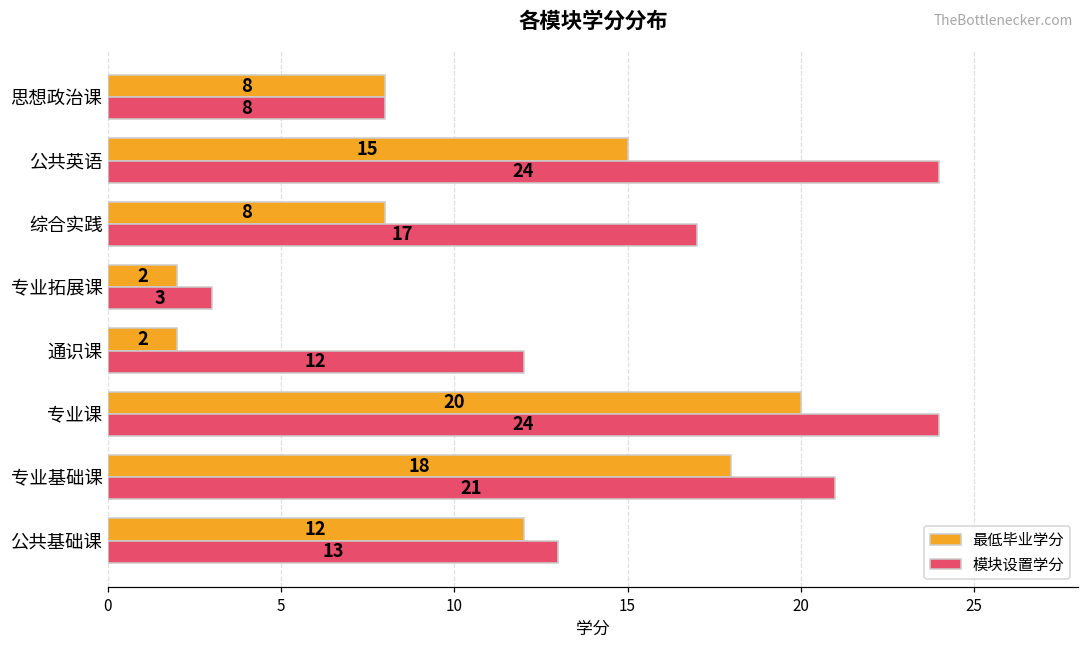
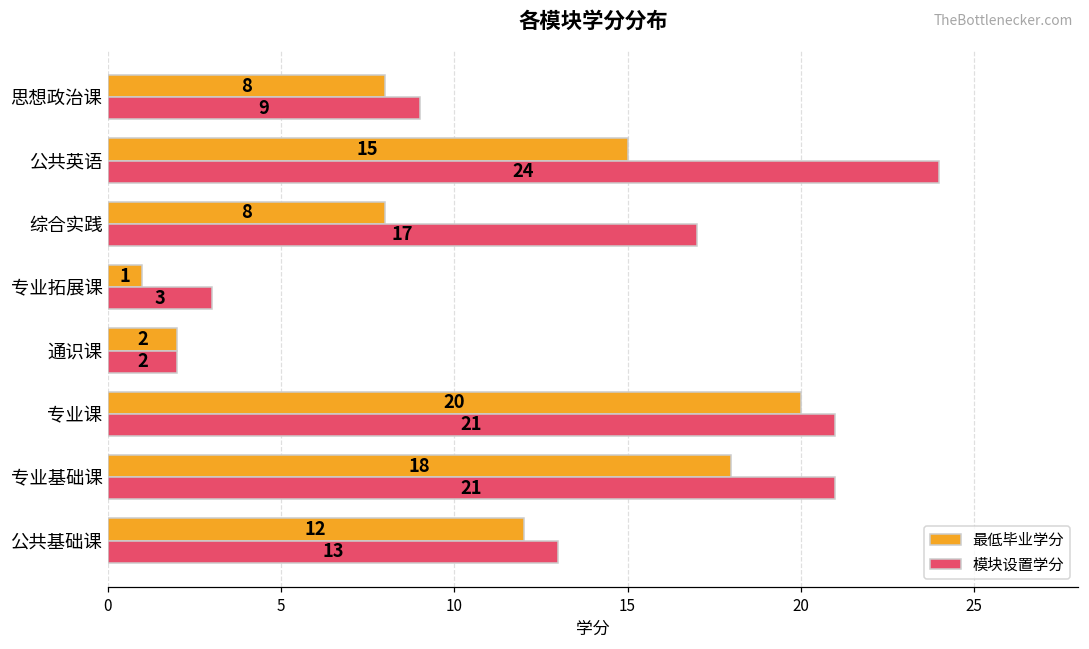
  {
    "最低毕业学分": {
      "思想政治课": 8,
      "公共英语": 15,
      "综合实践": 8,
-     "专业拓展课": 2,
+     "专业拓展课": 1,
      "通识课": 2,
      "专业课": 20,
      "专业基础课": 18,
      "公共基础课": 12
    },
    "模块设置学分": {
-     "思想政治课": 8,
+     "思想政治课": 9,
      "公共英语": 24,
      "综合实践": 17,
      "专业拓展课": 3,
-     "通识课": 12,
-     "专业课": 24,
+     "通识课": 2,
+     "专业课": 21,
      "专业基础课": 21,
      "公共基础课": 13
    }
  }
